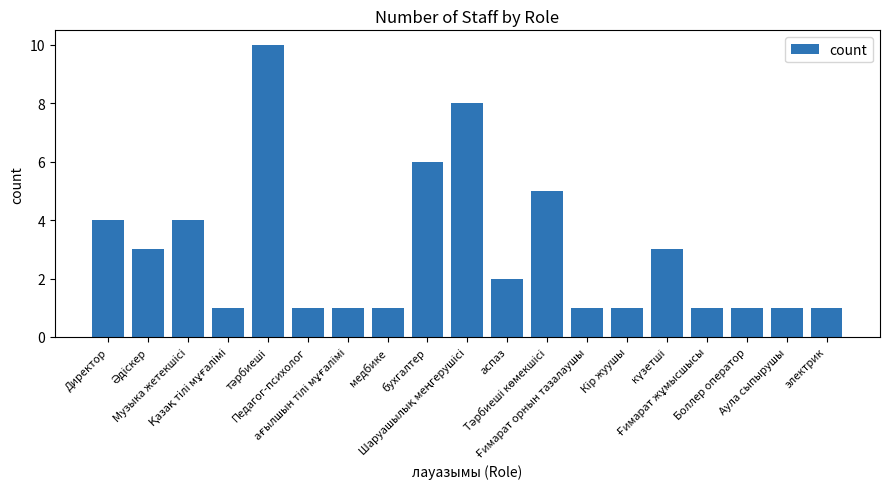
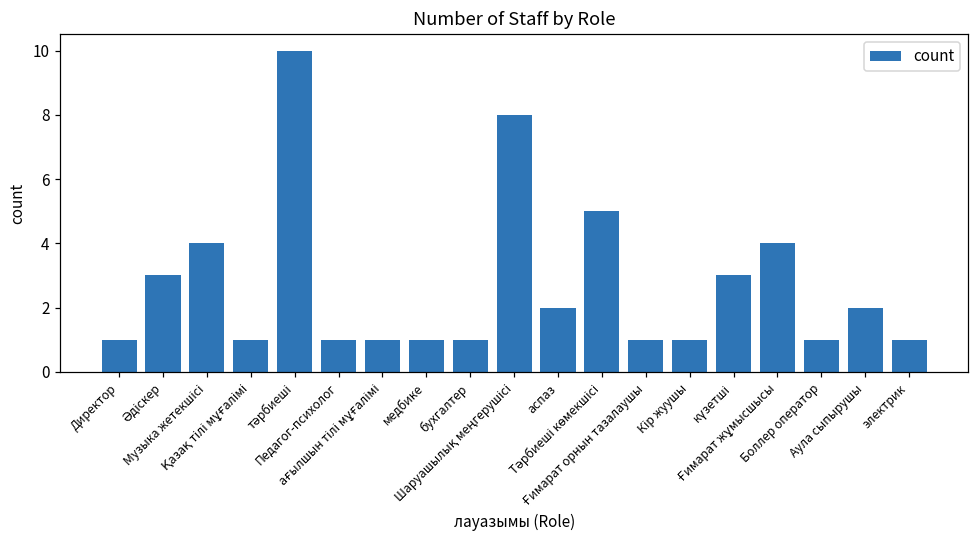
  {
-   "Директор": 4,
+   "Директор": 1,
    "Әдіскер": 3,
    "Музыка жетекшісі": 4,
    "Қазақ тілі мұғалімі": 1,
    "тәрбиеші": 10,
    "Педагог-психолог": 1,
    "ағылшын тілі мұғалімі": 1,
    "медбике": 1,
-   "бухгалтер": 6,
+   "бухгалтер": 1,
    "Шаруашылық меңгерушісі": 8,
    "аспаз": 2,
    "Тәрбиеші көмекшісі": 5,
    "Ғимарат орнын тазалаушы": 1,
    "Кір жуушы": 1,
    "күзетші": 3,
-   "Ғимарат жұмысшысы": 1,
+   "Ғимарат жұмысшысы": 4,
    "Боллер оператор": 1,
-   "Аула сыпырушы": 1,
+   "Аула сыпырушы": 2,
    "электрик": 1
  }
